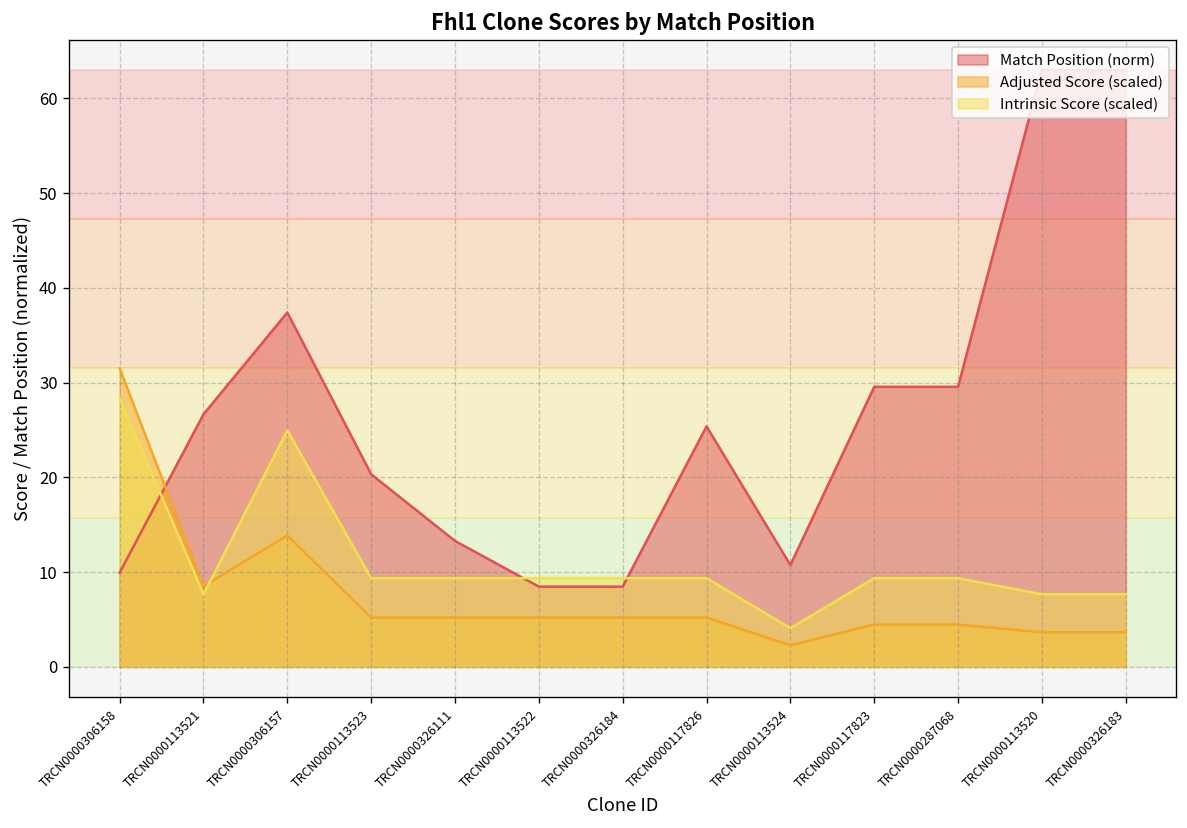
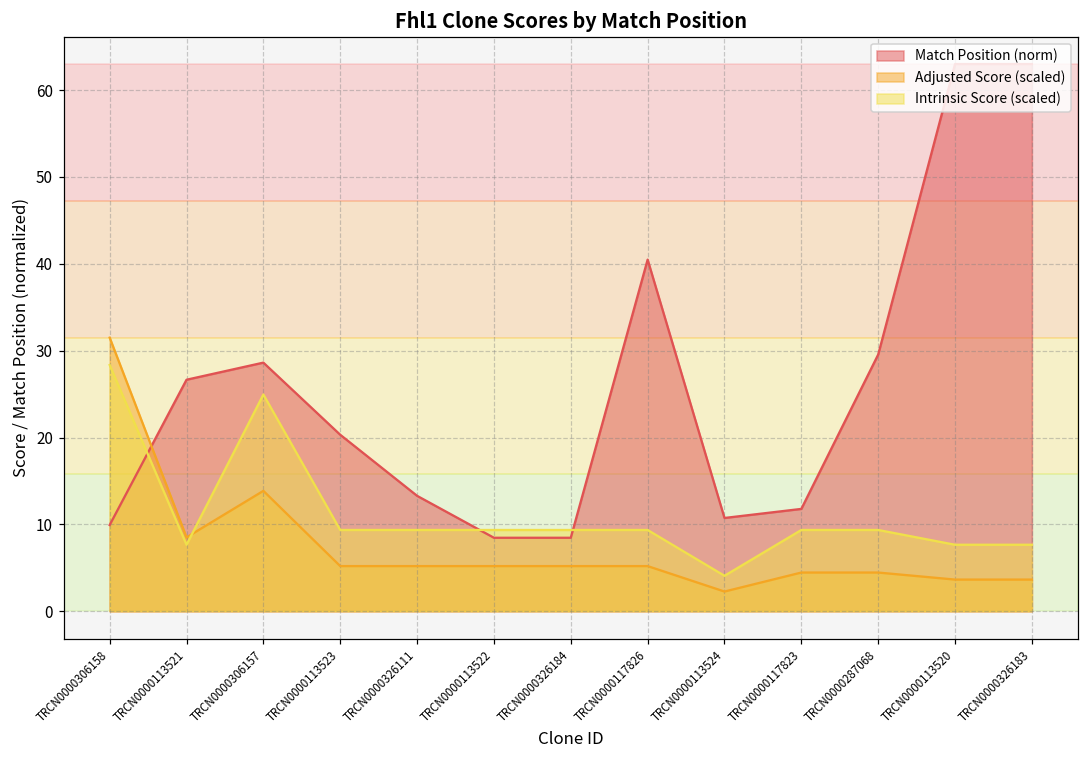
  {
    "Match Position (norm)": {
      "TRCN0000306158": 10,
      "TRCN0000113521": 27,
-     "TRCN0000306157": 37,
+     "TRCN0000306157": 29,
      "TRCN0000113523": 20,
      "TRCN0000326111": 13,
      "TRCN0000113522": 8,
      "TRCN0000326184": 8,
-     "TRCN0000117826": 25,
+     "TRCN0000117826": 40,
      "TRCN0000113524": 11,
-     "TRCN0000117823": 30,
+     "TRCN0000117823": 12,
      "TRCN0000287068": 30
    }
  }
